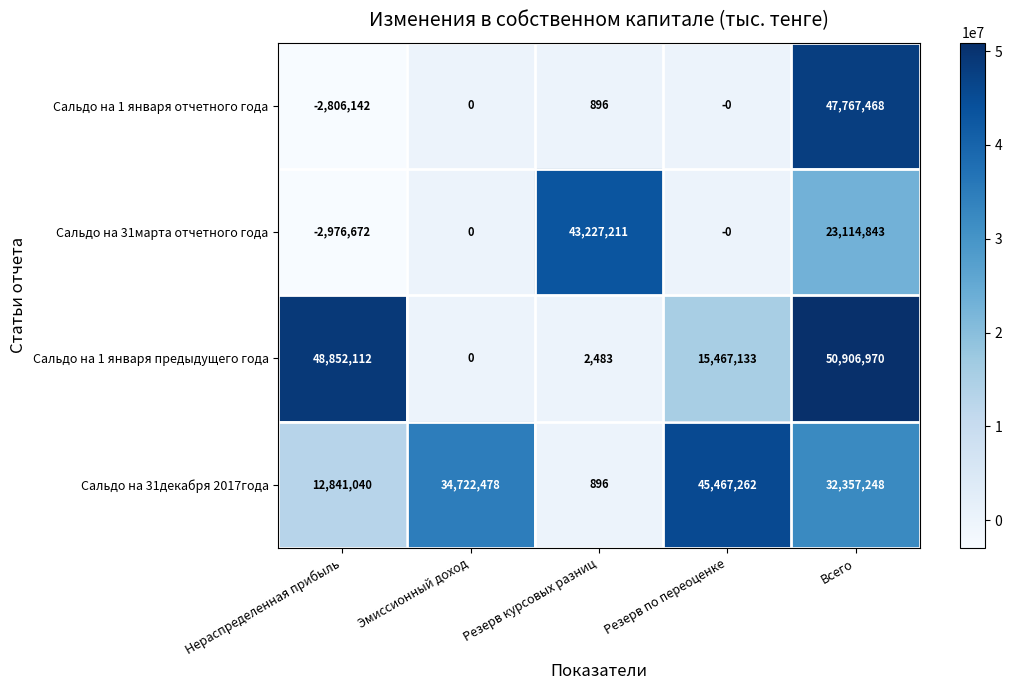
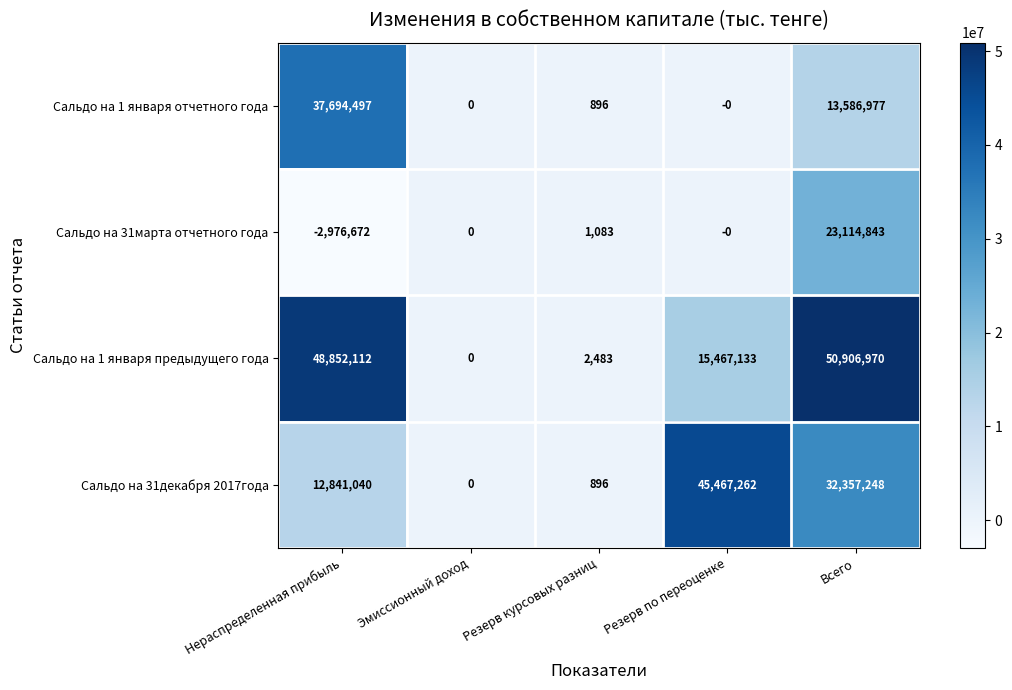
  {
    "Сальдо на 1 января отчетного года": {
-     "Нераспределенная прибыль": "-2,806,142",
+     "Нераспределенная прибыль": "37,694,497",
      "Эмиссионный доход": "0",
      "Резерв курсовых разниц": "896",
      "Резерв по переоценке": "-0",
-     "Всего": "47,767,468"
+     "Всего": "13,586,977"
    },
    "Сальдо на 31марта отчетного года": {
      "Нераспределенная прибыль": "-2,976,672",
      "Эмиссионный доход": "0",
-     "Резерв курсовых разниц": "43,227,211",
+     "Резерв курсовых разниц": "1,083",
      "Резерв по переоценке": "-0",
      "Всего": "23,114,843"
    },
    "Сальдо на 1 января предыдущего года": {
      "Нераспределенная прибыль": "48,852,112",
      "Эмиссионный доход": "0",
      "Резерв курсовых разниц": "2,483",
      "Резерв по переоценке": "15,467,133",
      "Всего": "50,906,970"
    },
    "Сальдо на 31декабря 2017года": {
      "Нераспределенная прибыль": "12,841,040",
-     "Эмиссионный доход": "34,722,478",
+     "Эмиссионный доход": "0",
      "Резерв курсовых разниц": "896",
      "Резерв по переоценке": "45,467,262",
      "Всего": "32,357,248"
    }
  }
